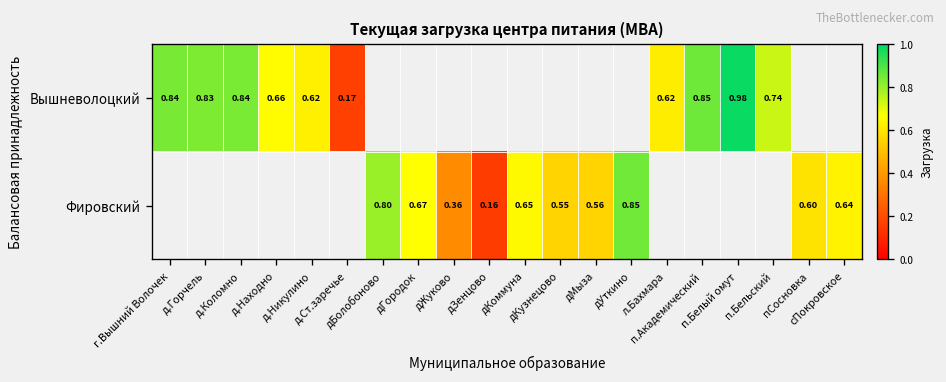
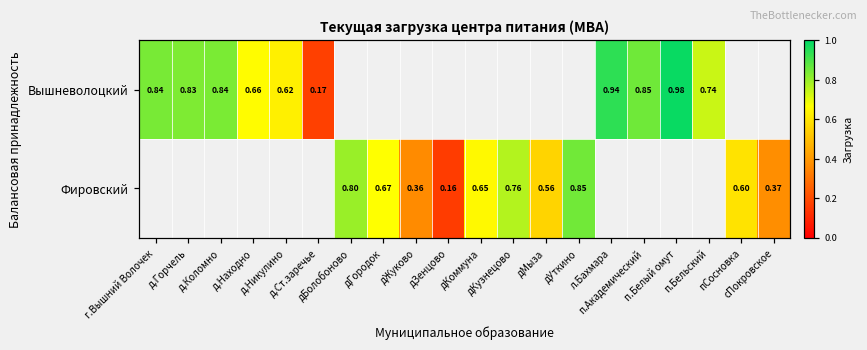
  {
    "Вышневолоцкий": {
      "г.Вышний Волочек": 0.84,
      "д.Горчель": 0.83,
      "д.Коломно": 0.84,
      "д.Находно": 0.66,
      "д.Никулино": 0.62,
      "д.Ст.заречье": 0.17,
-     "л.Бахмара": 0.62,
+     "л.Бахмара": 0.94,
      "п.Академический": 0.85,
      "п.Белый омут": 0.98,
      "п.Бельский": 0.74
    },
    "Фировский": {
      "дБолобоново": 0.80,
      "дГородок": 0.67,
      "дЖуково": 0.36,
      "дЗенцово": 0.16,
      "дКоммуна": 0.65,
-     "дКузнецово": 0.55,
+     "дКузнецово": 0.76,
      "дМыза": 0.56,
      "дУткино": 0.85,
      "пСосновка": 0.60,
-     "сПокровское": 0.64
+     "сПокровское": 0.37
    }
  }
